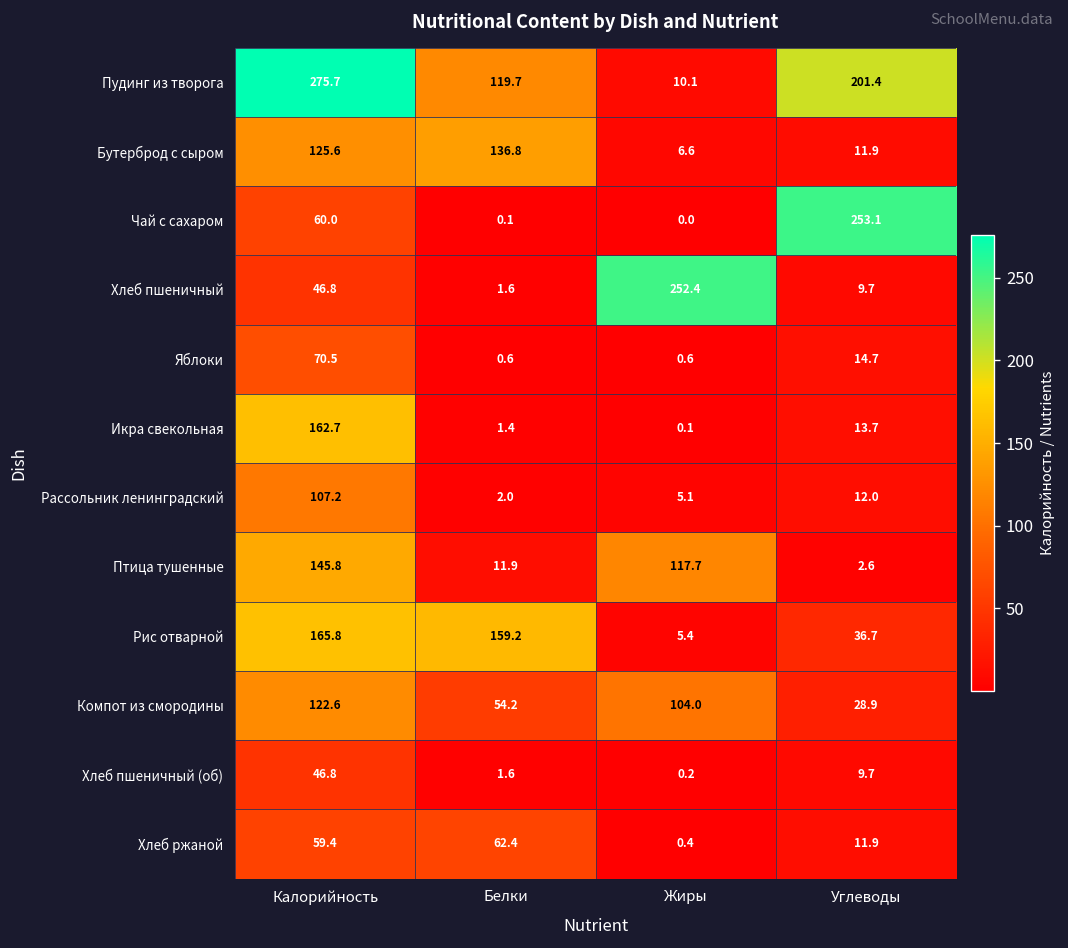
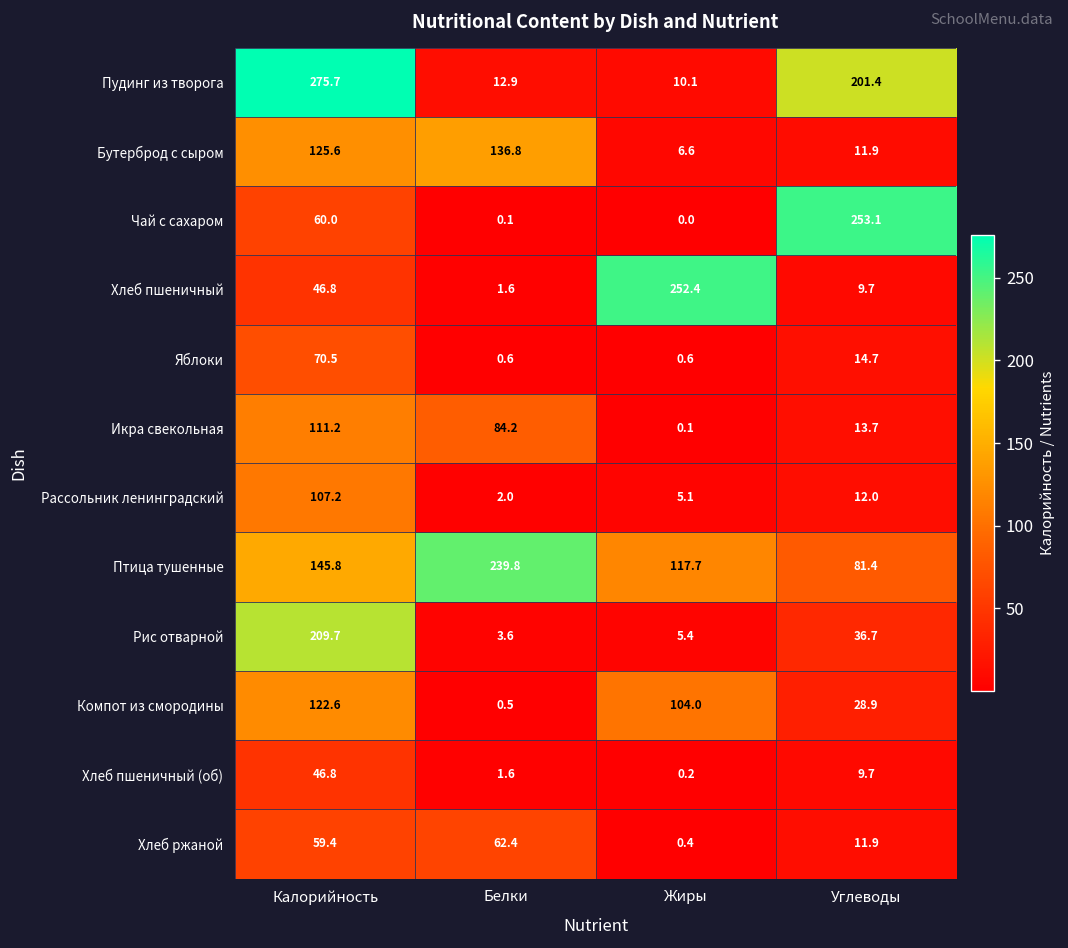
  {
    "Пудинг из творога": {
      "Калорийность": 275.7,
-     "Белки": 119.7,
+     "Белки": 12.9,
      "Жиры": 10.1,
      "Углеводы": 201.4
    },
    "Бутерброд с сыром": {
      "Калорийность": 125.6,
      "Белки": 136.8,
      "Жиры": 6.6,
      "Углеводы": 11.9
    },
    "Чай с сахаром": {
      "Калорийность": 60.0,
      "Белки": 0.1,
      "Жиры": 0.0,
      "Углеводы": 253.1
    },
    "Хлеб пшеничный": {
      "Калорийность": 46.8,
      "Белки": 1.6,
      "Жиры": 252.4,
      "Углеводы": 9.7
    },
    "Яблоки": {
      "Калорийность": 70.5,
      "Белки": 0.6,
      "Жиры": 0.6,
      "Углеводы": 14.7
    },
    "Икра свекольная": {
-     "Калорийность": 162.7,
-     "Белки": 1.4,
+     "Калорийность": 111.2,
+     "Белки": 84.2,
      "Жиры": 0.1,
      "Углеводы": 13.7
    },
    "Рассольник ленинградский": {
      "Калорийность": 107.2,
      "Белки": 2.0,
      "Жиры": 5.1,
      "Углеводы": 12.0
    },
    "Птица тушенные": {
      "Калорийность": 145.8,
-     "Белки": 11.9,
+     "Белки": 239.8,
      "Жиры": 117.7,
-     "Углеводы": 2.6
+     "Углеводы": 81.4
    },
    "Рис отварной": {
-     "Калорийность": 165.8,
-     "Белки": 159.2,
+     "Калорийность": 209.7,
+     "Белки": 3.6,
      "Жиры": 5.4,
      "Углеводы": 36.7
    },
    "Компот из смородины": {
      "Калорийность": 122.6,
-     "Белки": 54.2,
+     "Белки": 0.5,
      "Жиры": 104.0,
      "Углеводы": 28.9
    },
    "Хлеб пшеничный (об)": {
      "Калорийность": 46.8,
      "Белки": 1.6,
      "Жиры": 0.2,
      "Углеводы": 9.7
    },
    "Хлеб ржаной": {
      "Калорийность": 59.4,
      "Белки": 62.4,
      "Жиры": 0.4,
      "Углеводы": 11.9
    }
  }
